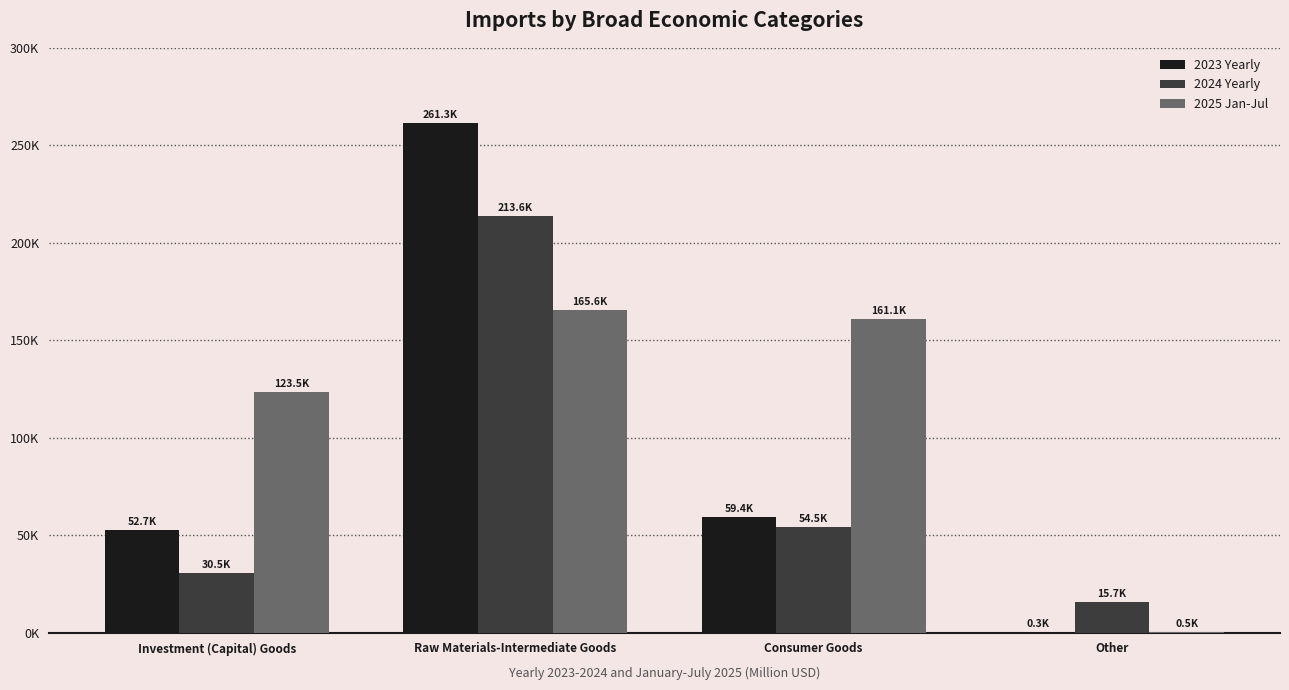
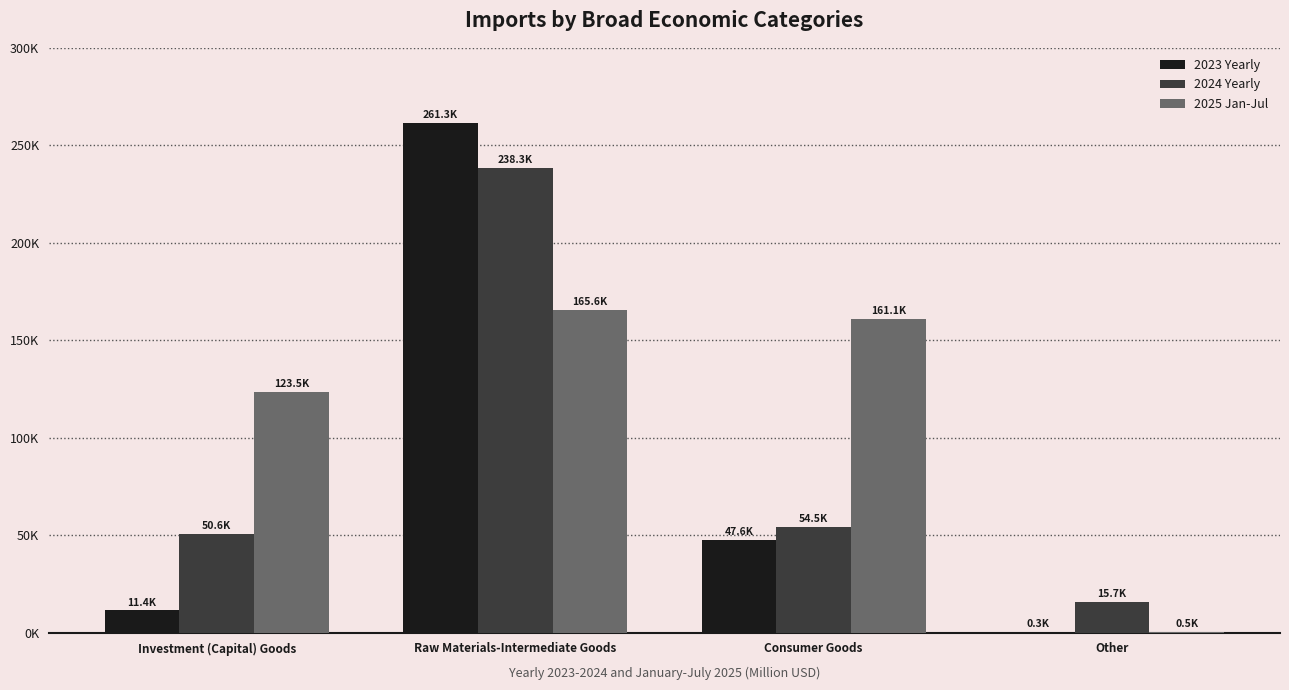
  {
    "2023 Yearly": {
-     "Investment (Capital) Goods": "52.7K",
+     "Investment (Capital) Goods": "11.4K",
      "Raw Materials-Intermediate Goods": "261.3K",
-     "Consumer Goods": "59.4K",
+     "Consumer Goods": "47.6K",
      "Other": "0.3K"
    },
    "2024 Yearly": {
-     "Investment (Capital) Goods": "30.5K",
-     "Raw Materials-Intermediate Goods": "213.6K",
+     "Investment (Capital) Goods": "50.6K",
+     "Raw Materials-Intermediate Goods": "238.3K",
      "Consumer Goods": "54.5K",
      "Other": "15.7K"
    },
    "2025 Jan-Jul": {
      "Investment (Capital) Goods": "123.5K",
      "Raw Materials-Intermediate Goods": "165.6K",
      "Consumer Goods": "161.1K",
      "Other": "0.5K"
    }
  }
